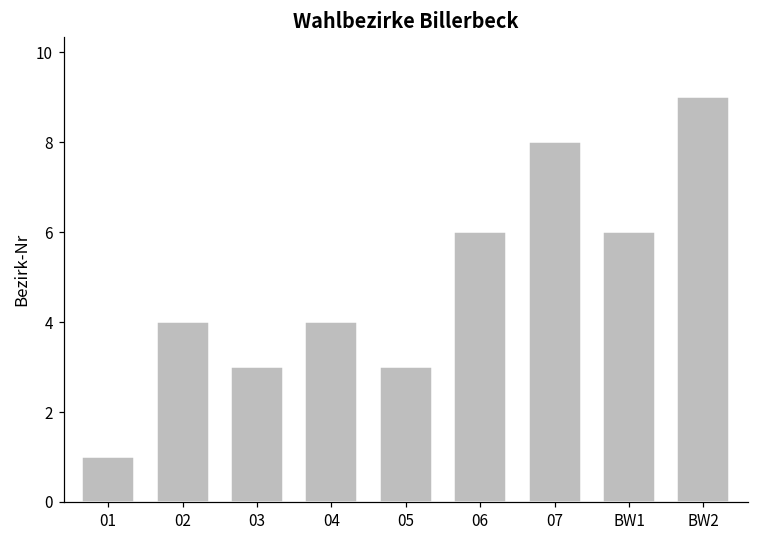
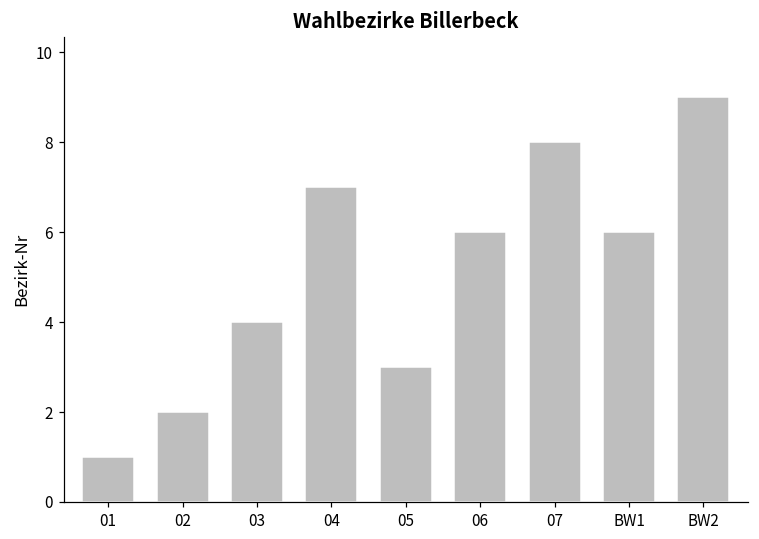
  {
    "01": 1,
-   "02": 4,
-   "03": 3,
-   "04": 4,
+   "02": 2,
+   "03": 4,
+   "04": 7,
    "05": 3,
    "06": 6,
    "07": 8,
    "BW1": 6,
    "BW2": 9
  }
